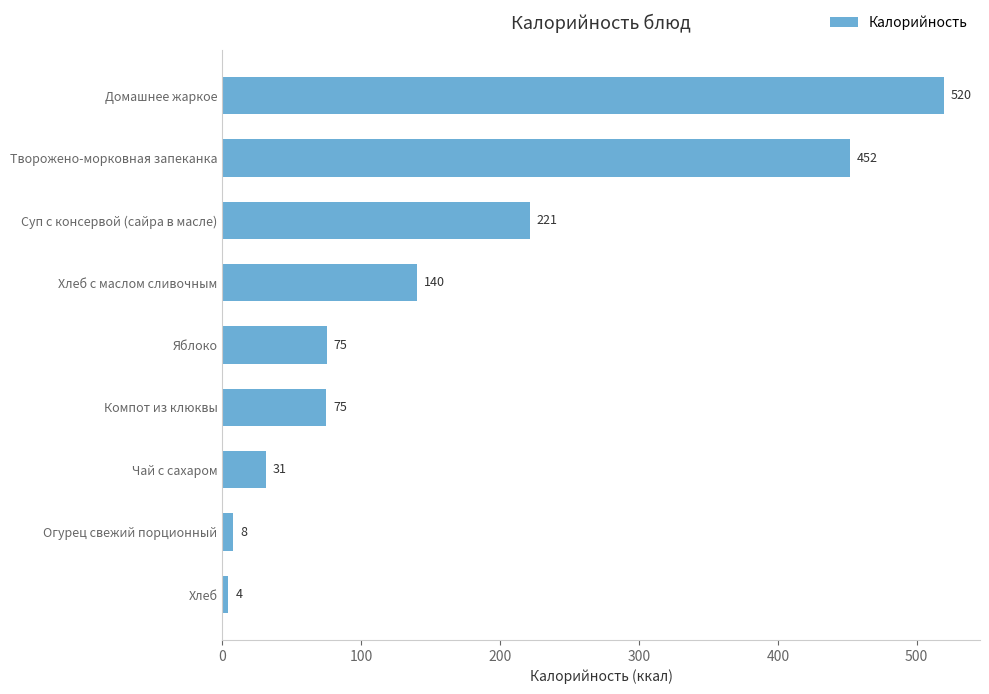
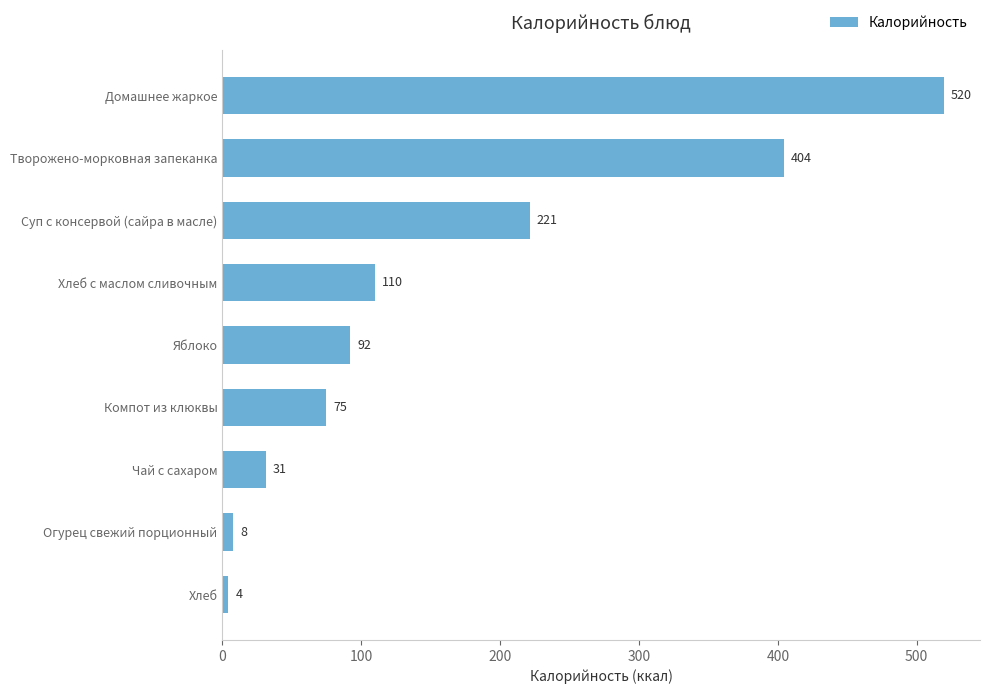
  {
    "Домашнее жаркое": 520,
-   "Творожено-морковная запеканка": 452,
+   "Творожено-морковная запеканка": 404,
    "Суп с консервой (сайра в масле)": 221,
-   "Хлеб с маслом сливочным": 140,
-   "Яблоко": 75,
+   "Хлеб с маслом сливочным": 110,
+   "Яблоко": 92,
    "Компот из клюквы": 75,
    "Чай с сахаром": 31,
    "Огурец свежий порционный": 8,
    "Хлеб": 4
  }
